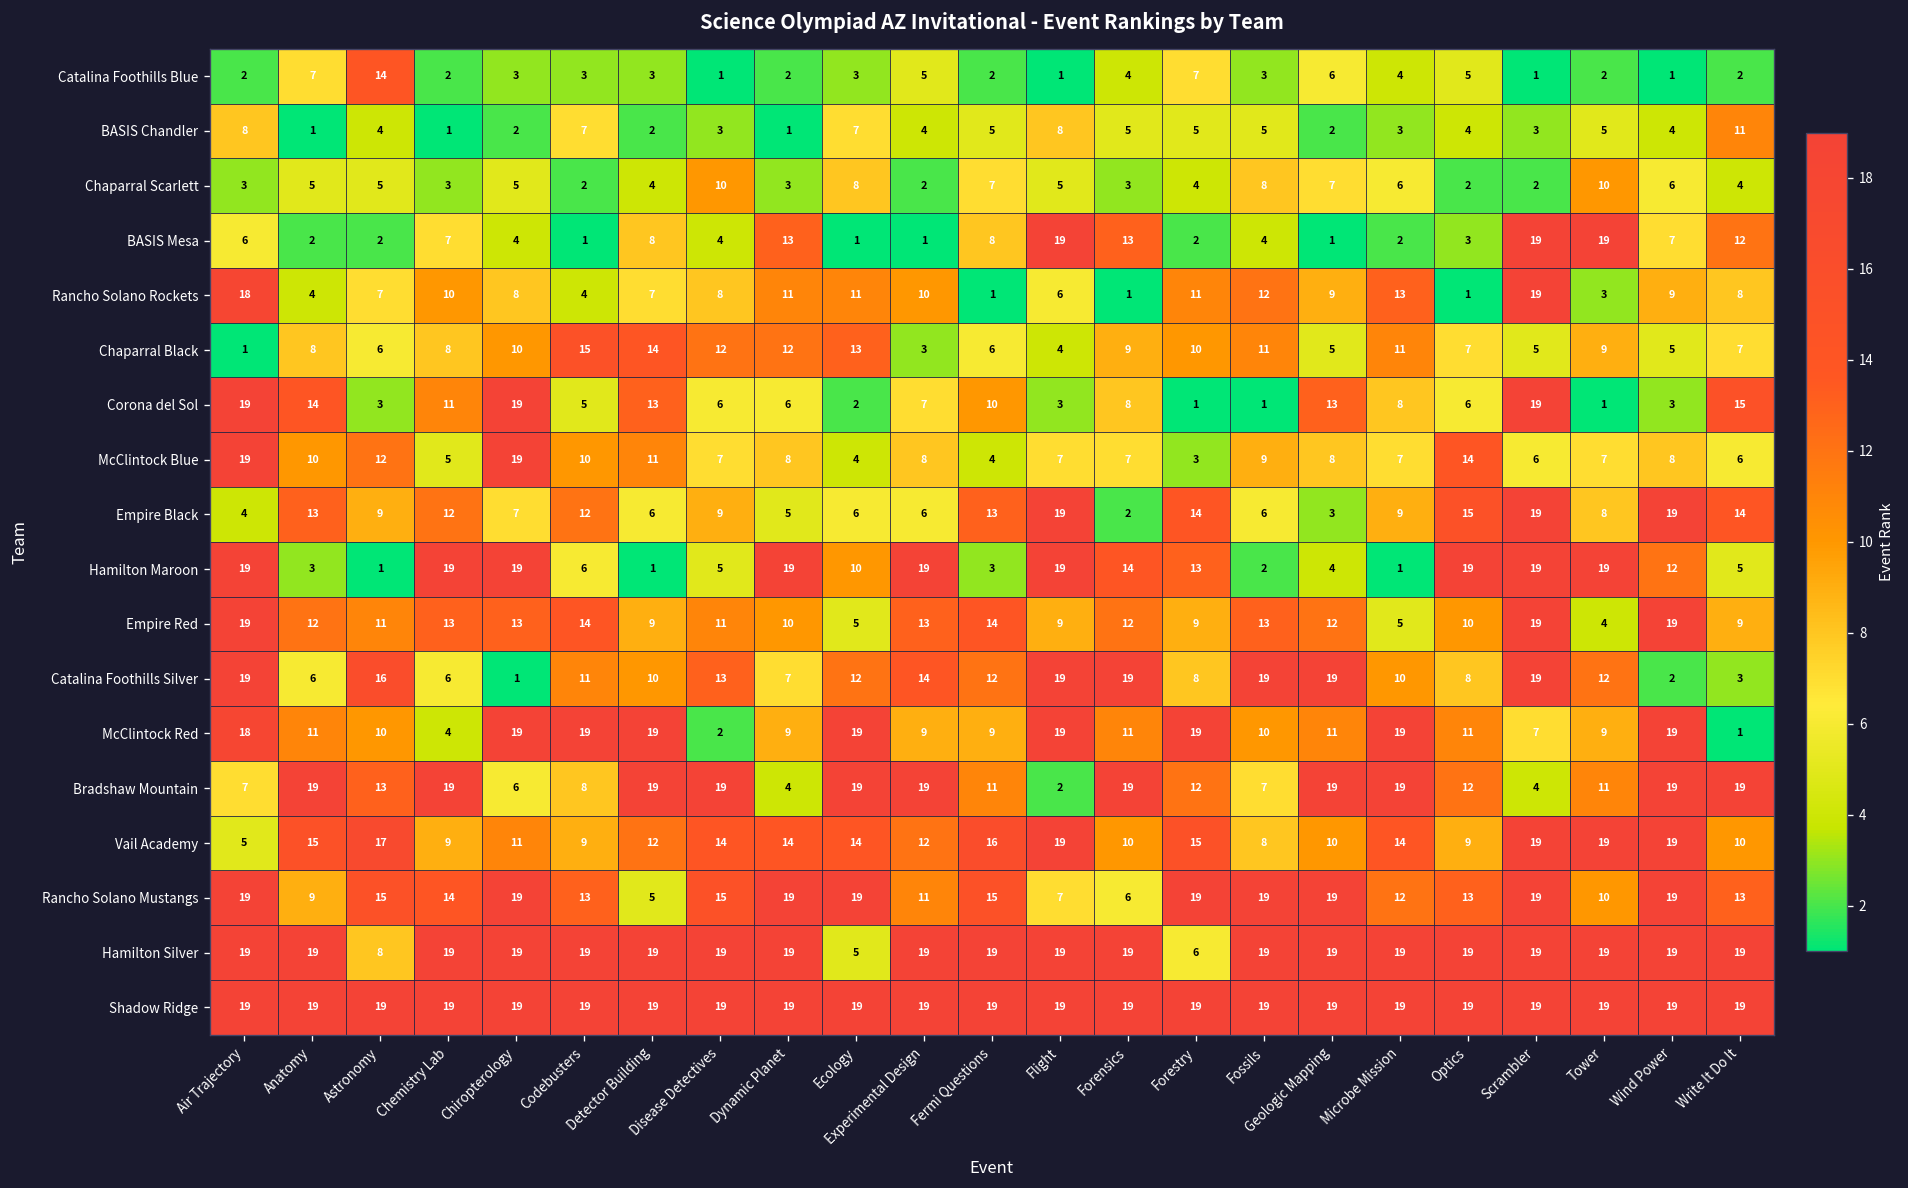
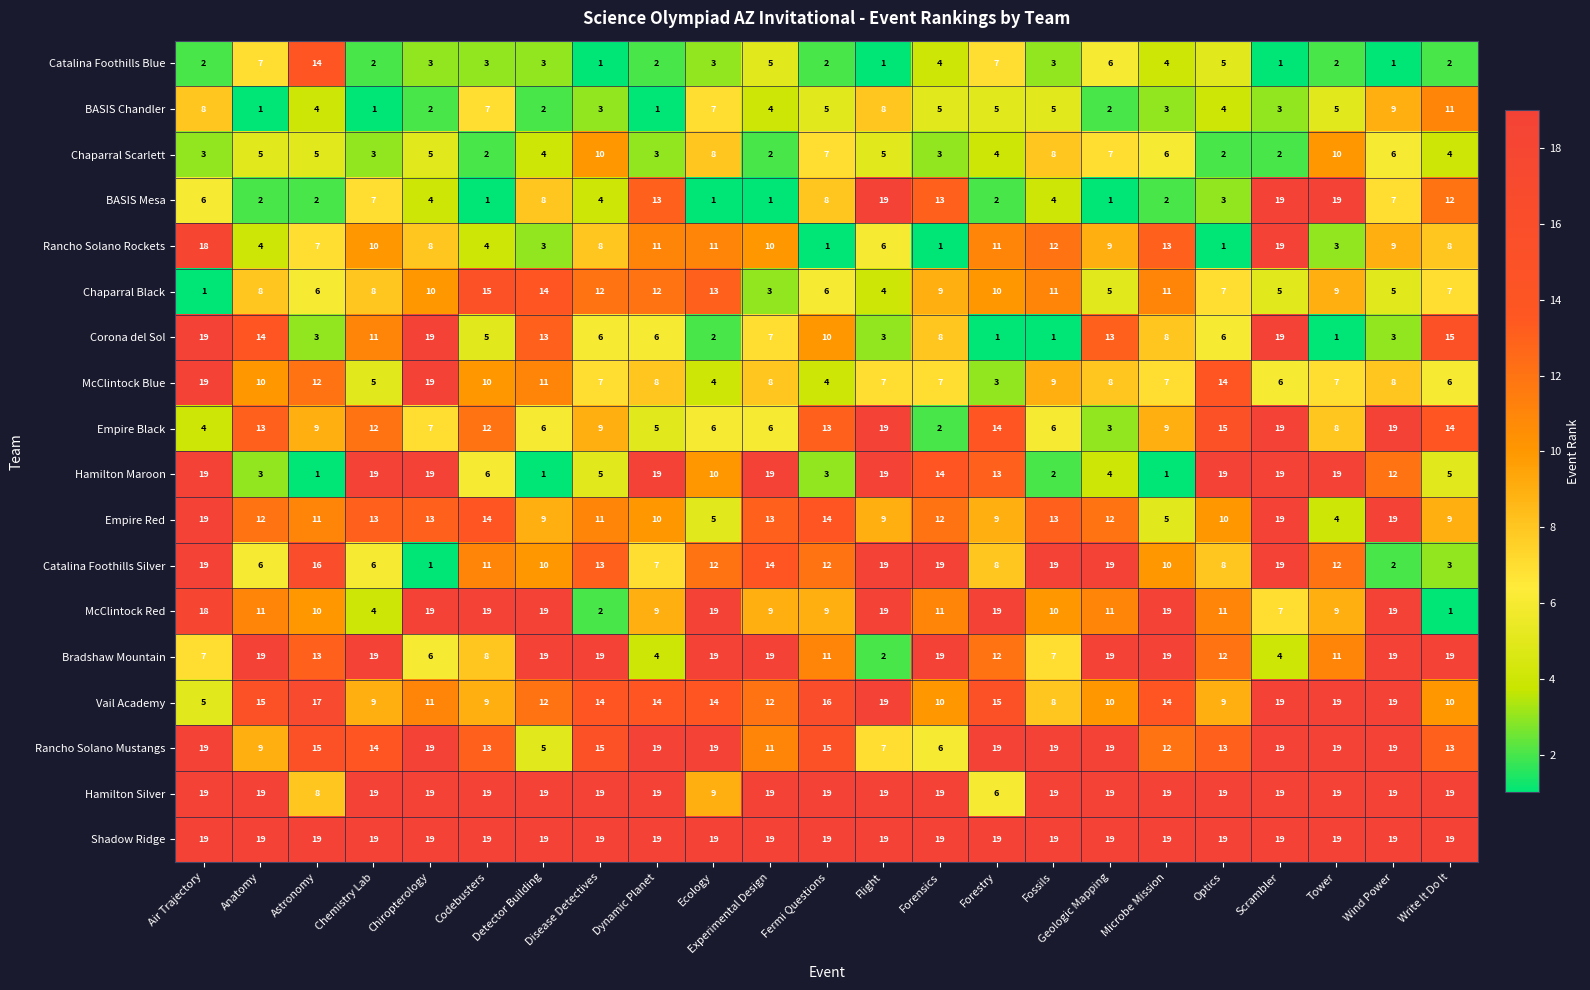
  {
    "BASIS Chandler": {
      "Air Trajectory": 8,
      "Anatomy": 1,
      "Astronomy": 4,
      "Chemistry Lab": 1,
      "Chiropterology": 2,
      "Codebusters": 7,
      "Detector Building": 2,
      "Disease Detectives": 3,
      "Dynamic Planet": 1,
      "Ecology": 7,
      "Experimental Design": 4,
      "Fermi Questions": 5,
      "Flight": 8,
      "Forensics": 5,
      "Forestry": 5,
      "Fossils": 5,
      "Geologic Mapping": 2,
      "Microbe Mission": 3,
      "Optics": 4,
      "Scrambler": 3,
      "Tower": 5,
-     "Wind Power": 4,
+     "Wind Power": 9,
      "Write It Do It": 11
    },
    "Rancho Solano Rockets": {
      "Air Trajectory": 18,
      "Anatomy": 4,
      "Astronomy": 7,
      "Chemistry Lab": 10,
      "Chiropterology": 8,
      "Codebusters": 4,
-     "Detector Building": 7,
+     "Detector Building": 3,
      "Disease Detectives": 8,
      "Dynamic Planet": 11,
      "Ecology": 11,
      "Experimental Design": 10,
      "Fermi Questions": 1,
      "Flight": 6,
      "Forensics": 1,
      "Forestry": 11,
      "Fossils": 12,
      "Geologic Mapping": 9,
      "Microbe Mission": 13,
      "Optics": 1,
      "Scrambler": 19,
      "Tower": 3,
      "Wind Power": 9,
      "Write It Do It": 8
    },
    "Rancho Solano Mustangs": {
      "Air Trajectory": 19,
      "Anatomy": 9,
      "Astronomy": 15,
      "Chemistry Lab": 14,
      "Chiropterology": 19,
      "Codebusters": 13,
      "Detector Building": 5,
      "Disease Detectives": 15,
      "Dynamic Planet": 19,
      "Ecology": 19,
      "Experimental Design": 11,
      "Fermi Questions": 15,
      "Flight": 7,
      "Forensics": 6,
      "Forestry": 19,
      "Fossils": 19,
      "Geologic Mapping": 19,
      "Microbe Mission": 12,
      "Optics": 13,
      "Scrambler": 19,
-     "Tower": 10,
+     "Tower": 19,
      "Wind Power": 19,
      "Write It Do It": 13
    },
    "Hamilton Silver": {
      "Air Trajectory": 19,
      "Anatomy": 19,
      "Astronomy": 8,
      "Chemistry Lab": 19,
      "Chiropterology": 19,
      "Codebusters": 19,
      "Detector Building": 19,
      "Disease Detectives": 19,
      "Dynamic Planet": 19,
-     "Ecology": 5,
+     "Ecology": 9,
      "Experimental Design": 19,
      "Fermi Questions": 19,
      "Flight": 19,
      "Forensics": 19,
      "Forestry": 6,
      "Fossils": 19,
      "Geologic Mapping": 19,
      "Microbe Mission": 19,
      "Optics": 19,
      "Scrambler": 19,
      "Tower": 19,
      "Wind Power": 19,
      "Write It Do It": 19
    }
  }
